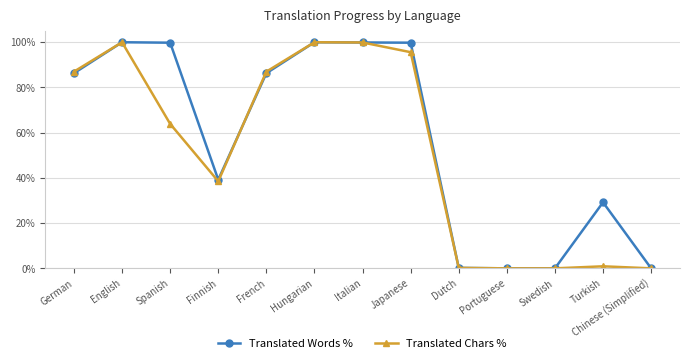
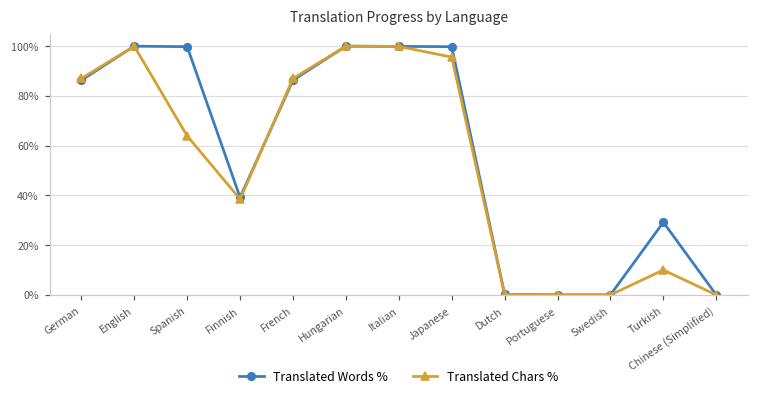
  {
    "Translated Words %": {
      "Spanish": "100%",
      "Japanese": "100%",
      "Turkish": "29%"
    },
    "Translated Chars %": {
      "Spanish": "64%",
      "Japanese": "96%",
-     "Turkish": "1%"
+     "Turkish": "10%"
    }
  }
